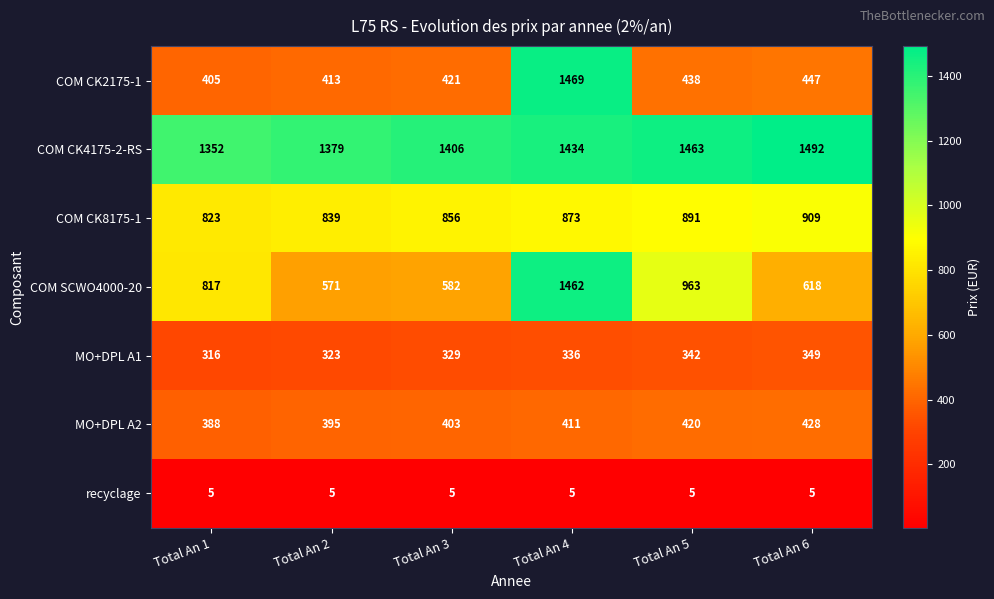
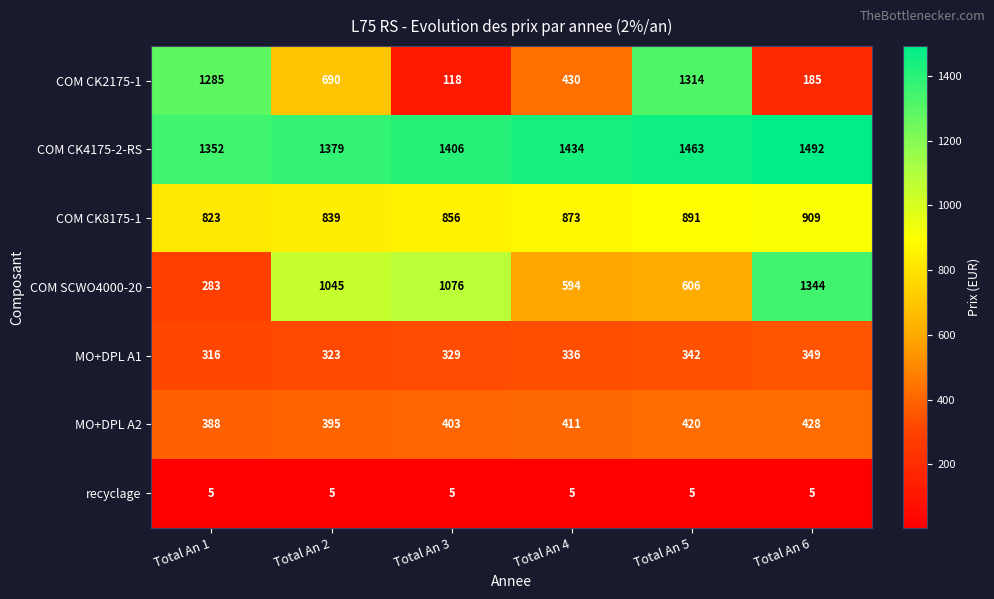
  {
    "COM CK2175-1": {
-     "Total An 1": 405,
-     "Total An 2": 413,
-     "Total An 3": 421,
-     "Total An 4": 1469,
-     "Total An 5": 438,
-     "Total An 6": 447
+     "Total An 1": 1285,
+     "Total An 2": 690,
+     "Total An 3": 118,
+     "Total An 4": 430,
+     "Total An 5": 1314,
+     "Total An 6": 185
    },
    "COM CK4175-2-RS": {
      "Total An 1": 1352,
      "Total An 2": 1379,
      "Total An 3": 1406,
      "Total An 4": 1434,
      "Total An 5": 1463,
      "Total An 6": 1492
    },
    "COM CK8175-1": {
      "Total An 1": 823,
      "Total An 2": 839,
      "Total An 3": 856,
      "Total An 4": 873,
      "Total An 5": 891,
      "Total An 6": 909
    },
    "COM SCWO4000-20": {
-     "Total An 1": 817,
-     "Total An 2": 571,
-     "Total An 3": 582,
-     "Total An 4": 1462,
-     "Total An 5": 963,
-     "Total An 6": 618
+     "Total An 1": 283,
+     "Total An 2": 1045,
+     "Total An 3": 1076,
+     "Total An 4": 594,
+     "Total An 5": 606,
+     "Total An 6": 1344
    },
    "MO+DPL A1": {
      "Total An 1": 316,
      "Total An 2": 323,
      "Total An 3": 329,
      "Total An 4": 336,
      "Total An 5": 342,
      "Total An 6": 349
    },
    "MO+DPL A2": {
      "Total An 1": 388,
      "Total An 2": 395,
      "Total An 3": 403,
      "Total An 4": 411,
      "Total An 5": 420,
      "Total An 6": 428
    },
    "recyclage": {
      "Total An 1": 5,
      "Total An 2": 5,
      "Total An 3": 5,
      "Total An 4": 5,
      "Total An 5": 5,
      "Total An 6": 5
    }
  }
